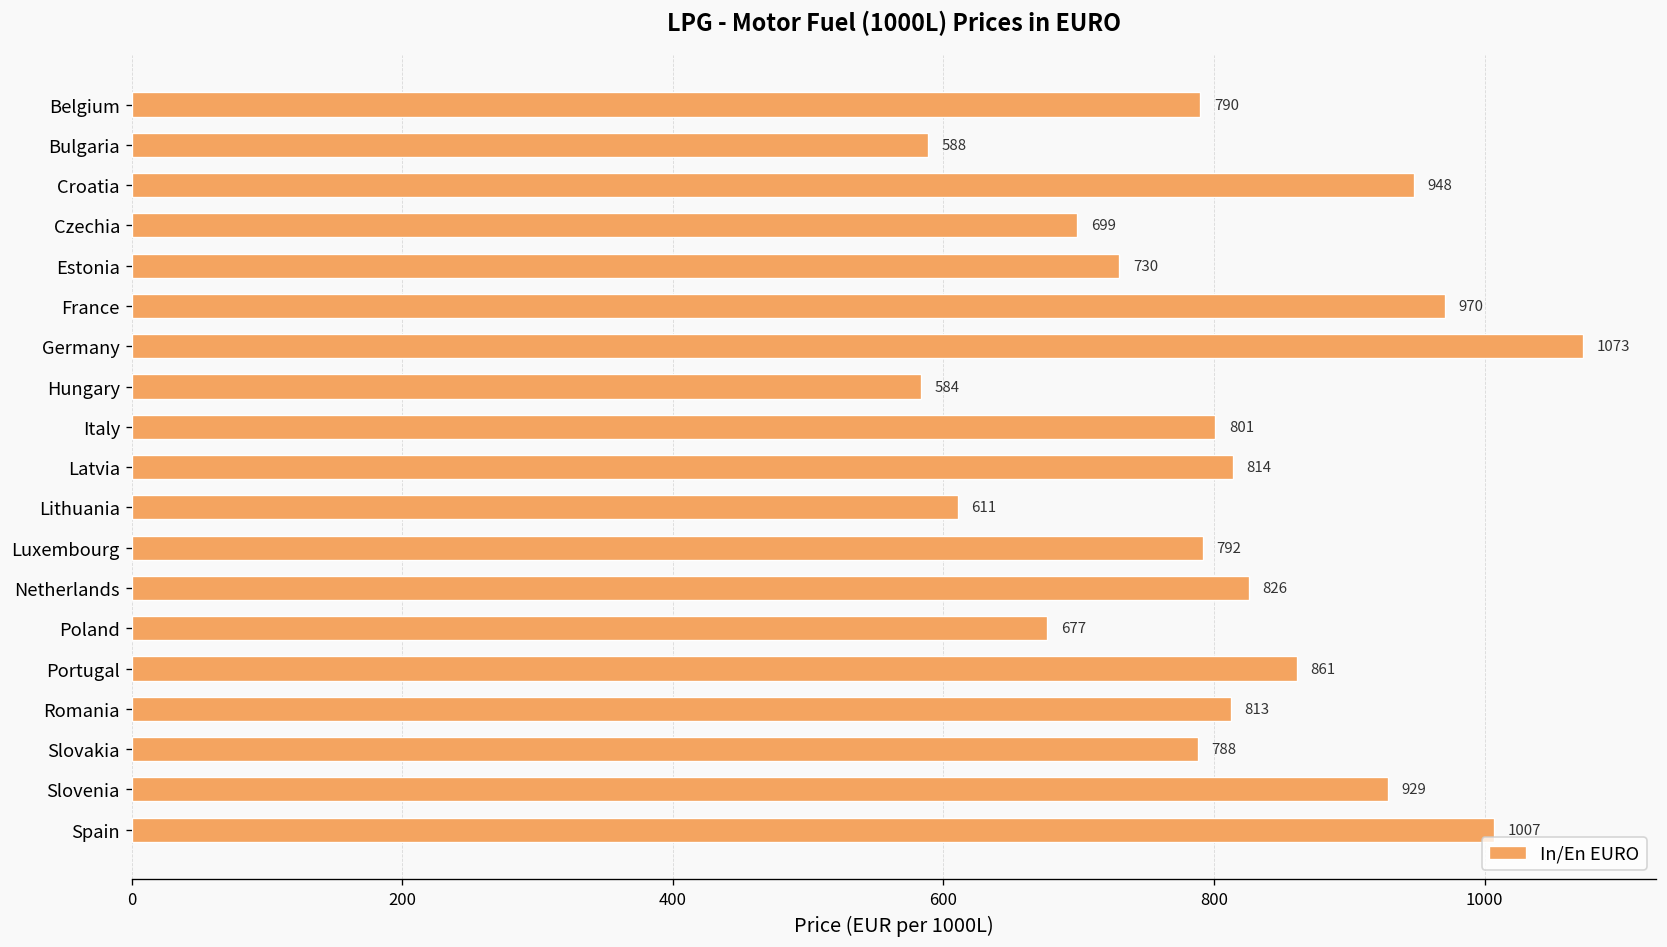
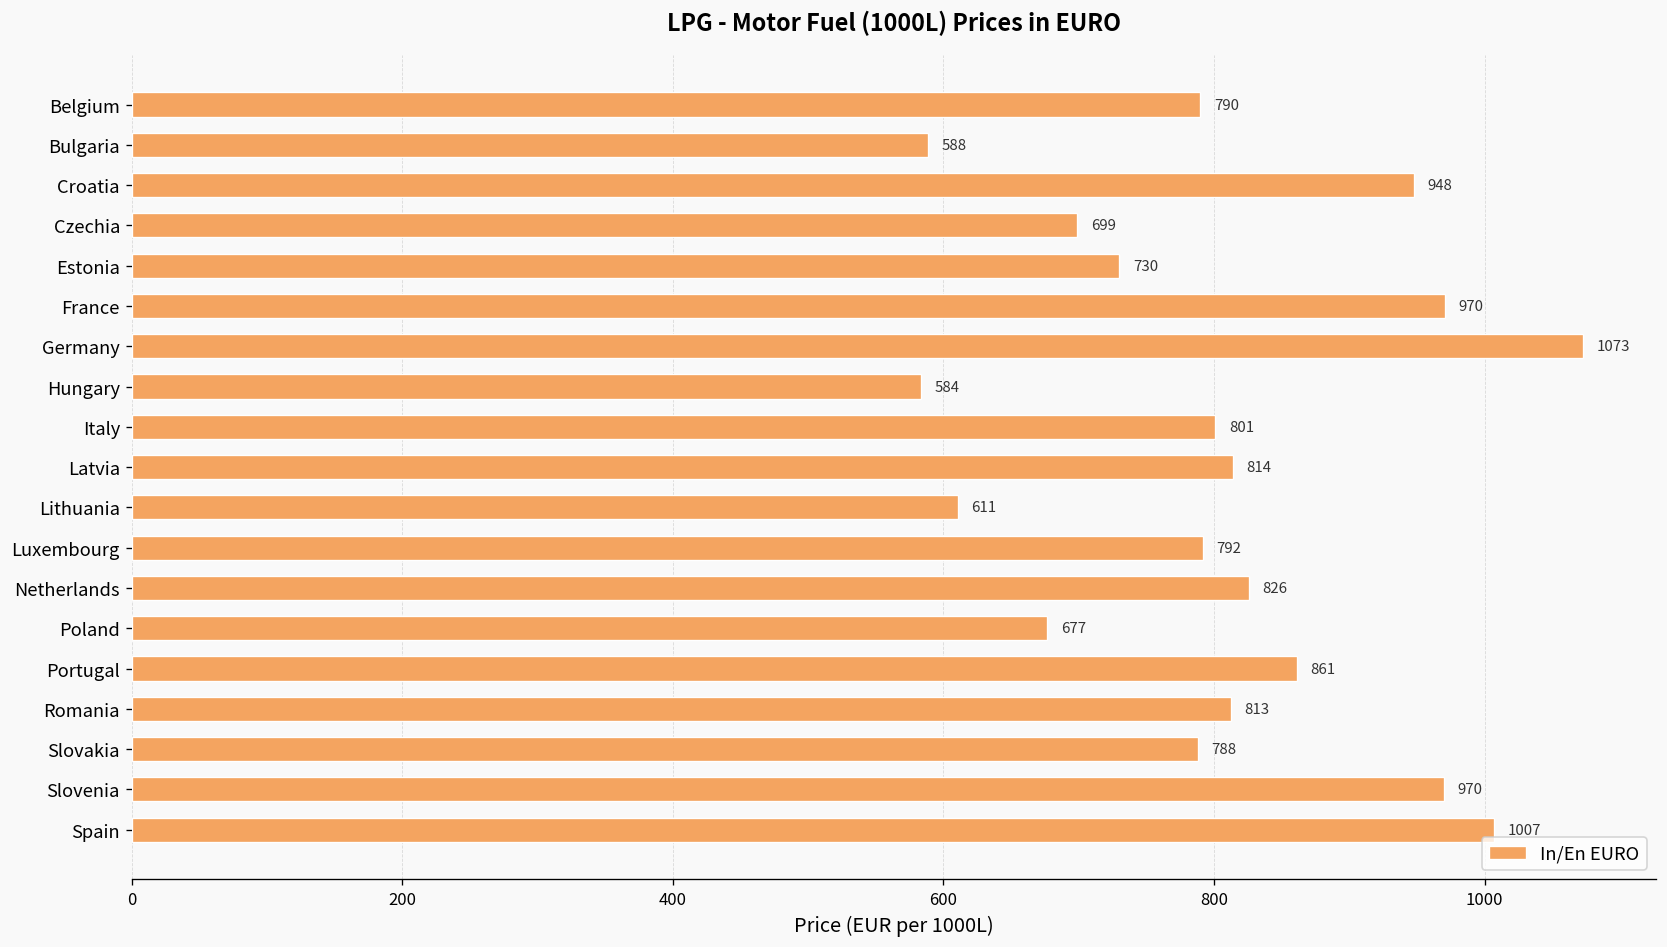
  {
    "Belgium": 790,
    "Bulgaria": 588,
    "Croatia": 948,
    "Czechia": 699,
    "Estonia": 730,
    "France": 970,
    "Germany": 1073,
    "Hungary": 584,
    "Italy": 801,
    "Latvia": 814,
    "Lithuania": 611,
    "Luxembourg": 792,
    "Netherlands": 826,
    "Poland": 677,
    "Portugal": 861,
    "Romania": 813,
    "Slovakia": 788,
-   "Slovenia": 929
+   "Slovenia": 970
  }
